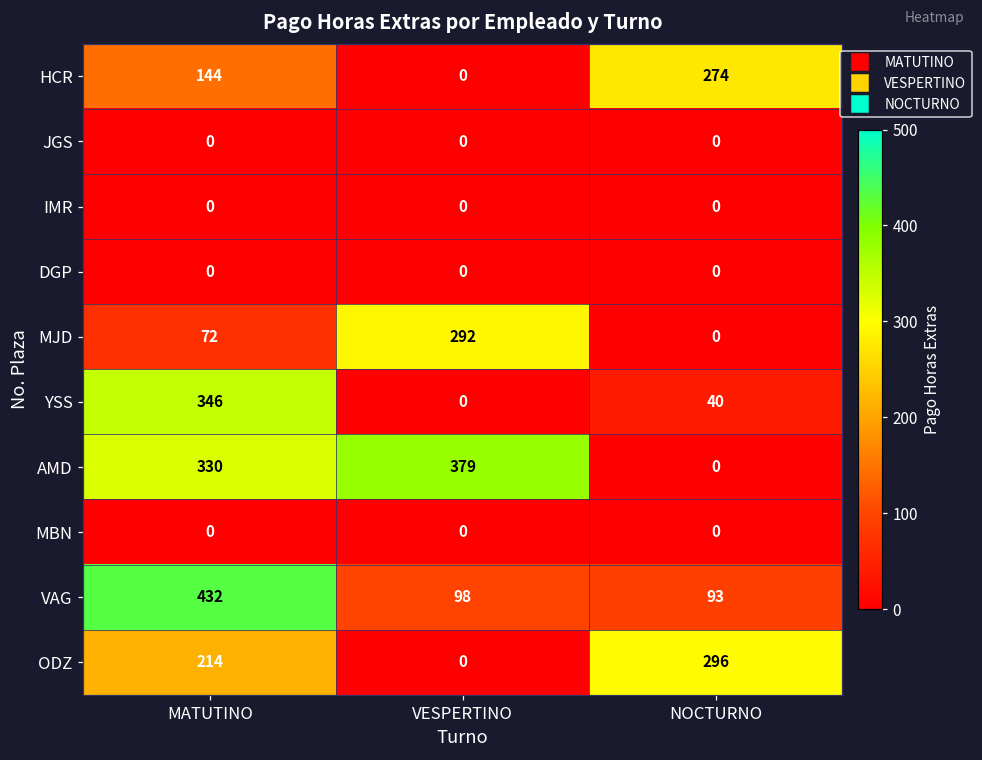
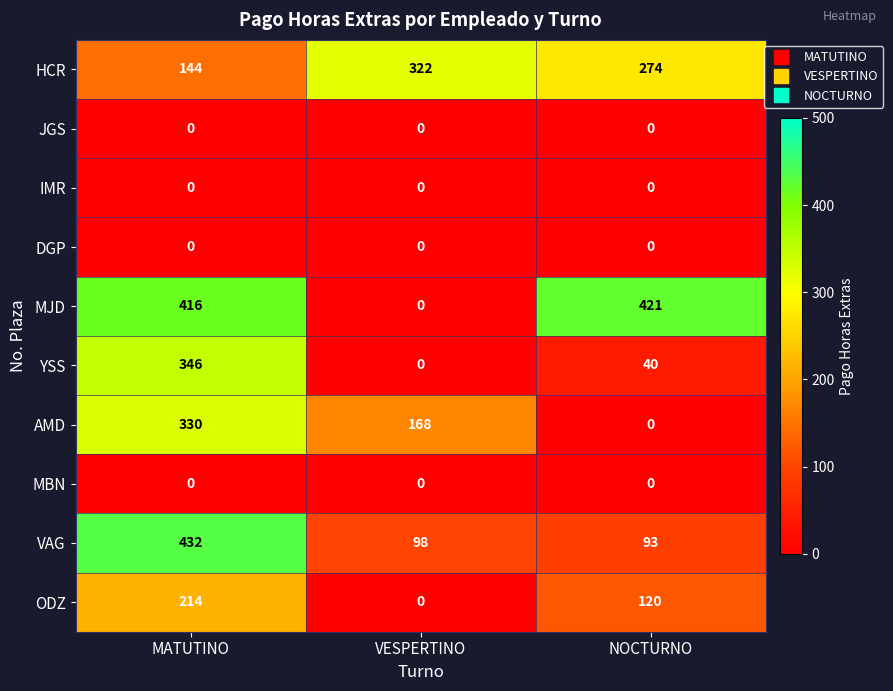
  {
    "HCR": {
      "MATUTINO": 144,
-     "VESPERTINO": 0,
+     "VESPERTINO": 322,
      "NOCTURNO": 274
    },
    "JGS": {
      "MATUTINO": 0,
      "VESPERTINO": 0,
      "NOCTURNO": 0
    },
    "IMR": {
      "MATUTINO": 0,
      "VESPERTINO": 0,
      "NOCTURNO": 0
    },
    "DGP": {
      "MATUTINO": 0,
      "VESPERTINO": 0,
      "NOCTURNO": 0
    },
    "MJD": {
-     "MATUTINO": 72,
-     "VESPERTINO": 292,
-     "NOCTURNO": 0
+     "MATUTINO": 416,
+     "VESPERTINO": 0,
+     "NOCTURNO": 421
    },
    "YSS": {
      "MATUTINO": 346,
      "VESPERTINO": 0,
      "NOCTURNO": 40
    },
    "AMD": {
      "MATUTINO": 330,
-     "VESPERTINO": 379,
+     "VESPERTINO": 168,
      "NOCTURNO": 0
    },
    "MBN": {
      "MATUTINO": 0,
      "VESPERTINO": 0,
      "NOCTURNO": 0
    },
    "VAG": {
      "MATUTINO": 432,
      "VESPERTINO": 98,
      "NOCTURNO": 93
    },
    "ODZ": {
      "MATUTINO": 214,
      "VESPERTINO": 0,
-     "NOCTURNO": 296
+     "NOCTURNO": 120
    }
  }
